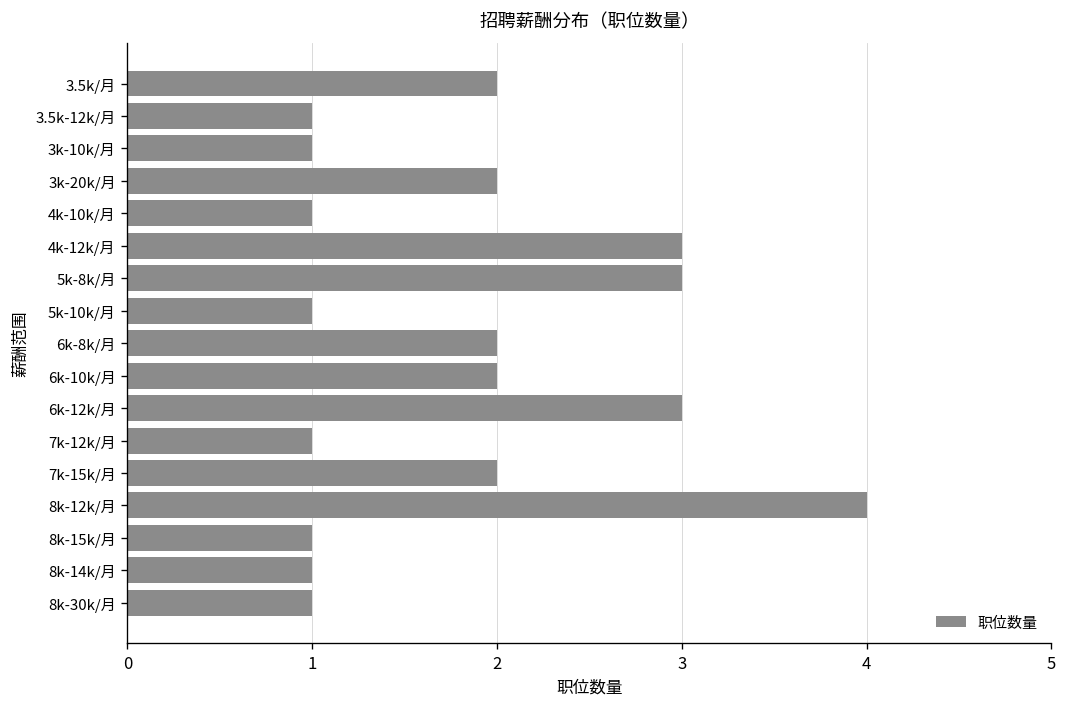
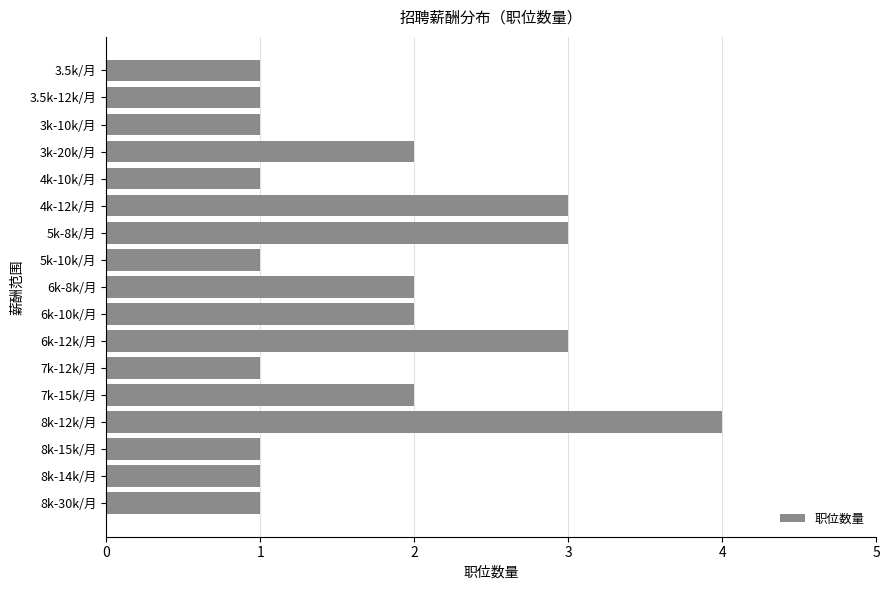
  {
-   "3.5k/月": 2,
+   "3.5k/月": 1,
    "3.5k-12k/月": 1,
    "3k-10k/月": 1,
    "3k-20k/月": 2,
    "4k-10k/月": 1,
    "4k-12k/月": 3,
    "5k-8k/月": 3,
    "5k-10k/月": 1,
    "6k-8k/月": 2,
    "6k-10k/月": 2,
    "6k-12k/月": 3,
    "7k-12k/月": 1,
    "7k-15k/月": 2,
    "8k-12k/月": 4,
    "8k-15k/月": 1,
    "8k-14k/月": 1,
    "8k-30k/月": 1
  }
